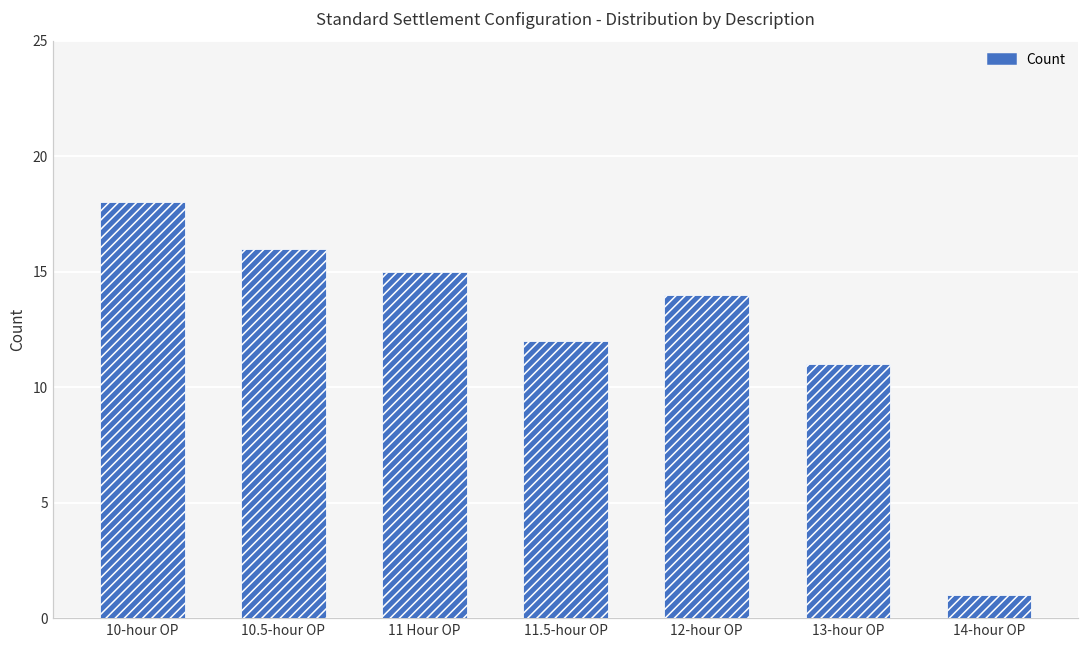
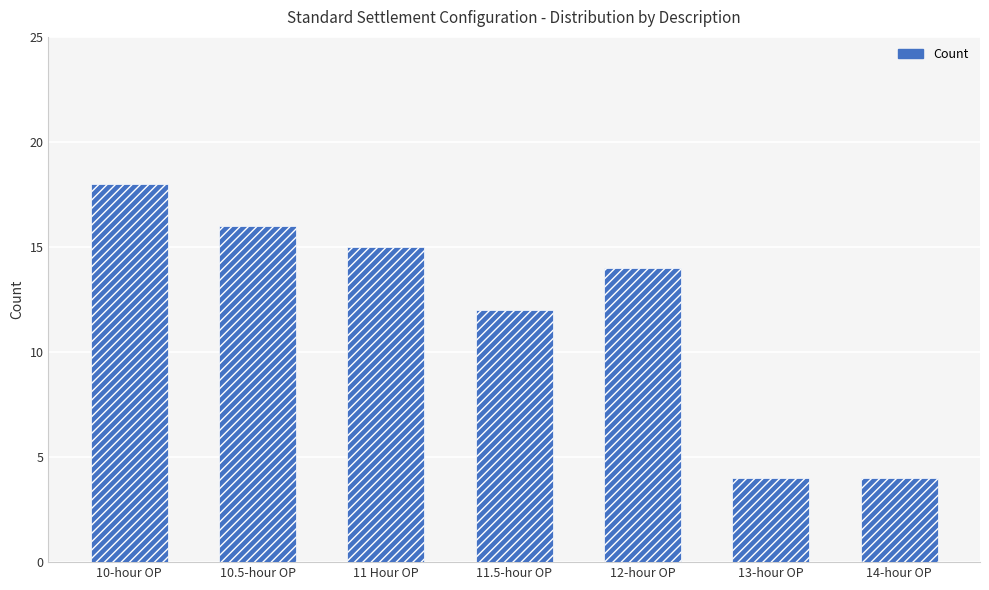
  {
    "10-hour OP": 18,
    "10.5-hour OP": 16,
    "11 Hour OP": 15,
    "11.5-hour OP": 12,
    "12-hour OP": 14,
-   "13-hour OP": 11,
-   "14-hour OP": 1
+   "13-hour OP": 4,
+   "14-hour OP": 4
  }
